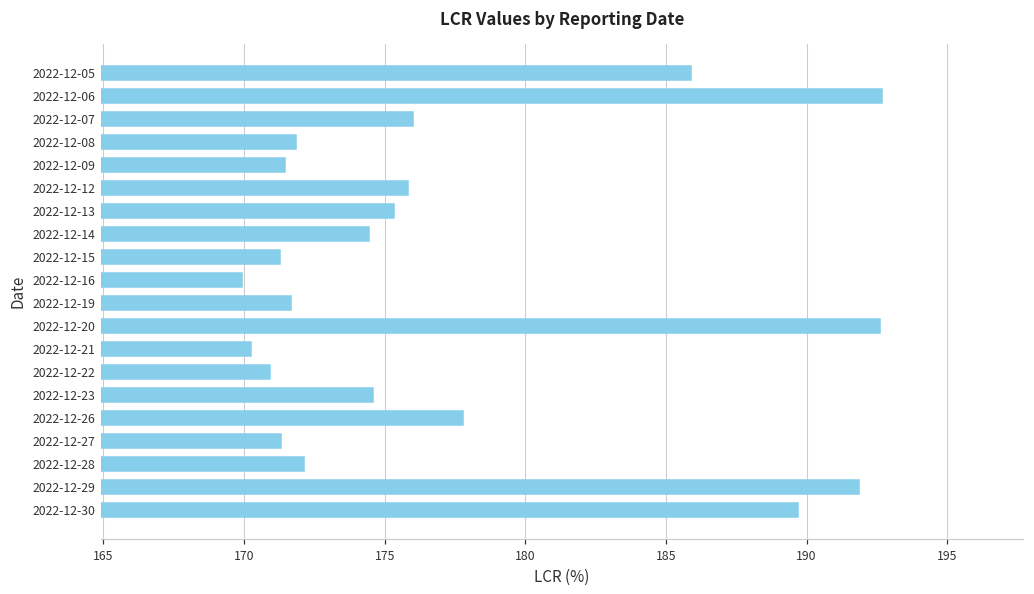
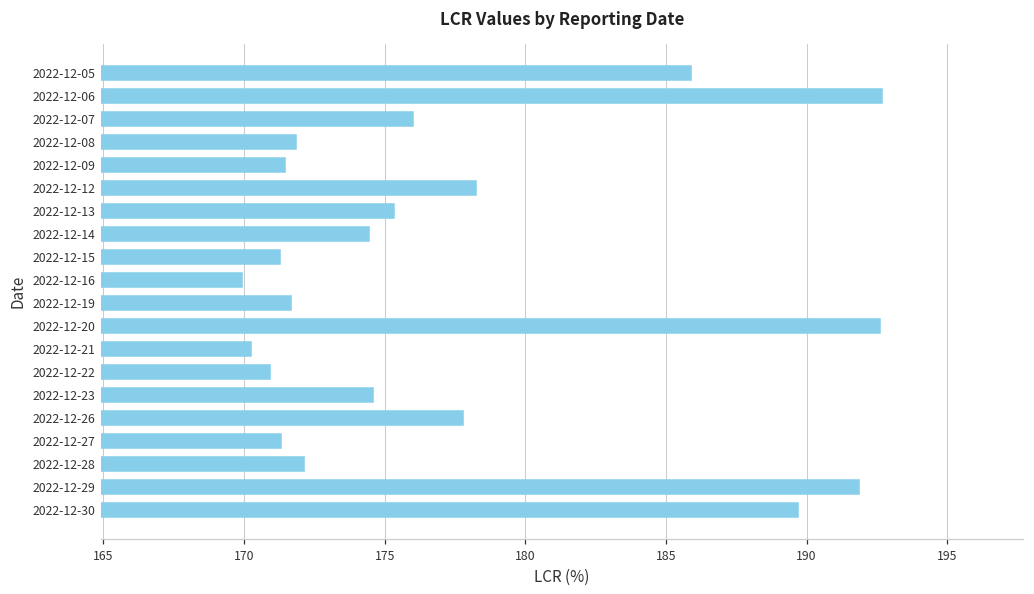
  {
    "2022-12-05": 185.9,
    "2022-12-06": 192.7,
    "2022-12-07": 176.0,
    "2022-12-08": 171.8,
    "2022-12-09": 171.5,
-   "2022-12-12": 175.8,
+   "2022-12-12": 178.2,
    "2022-12-13": 175.3,
    "2022-12-14": 174.4,
    "2022-12-15": 171.3,
    "2022-12-16": 169.9,
    "2022-12-19": 171.7,
    "2022-12-20": 192.6,
    "2022-12-21": 170.3,
    "2022-12-22": 170.9,
    "2022-12-23": 174.6,
    "2022-12-26": 177.8,
    "2022-12-27": 171.3,
    "2022-12-28": 172.1,
    "2022-12-29": 191.9,
    "2022-12-30": 189.7
  }
